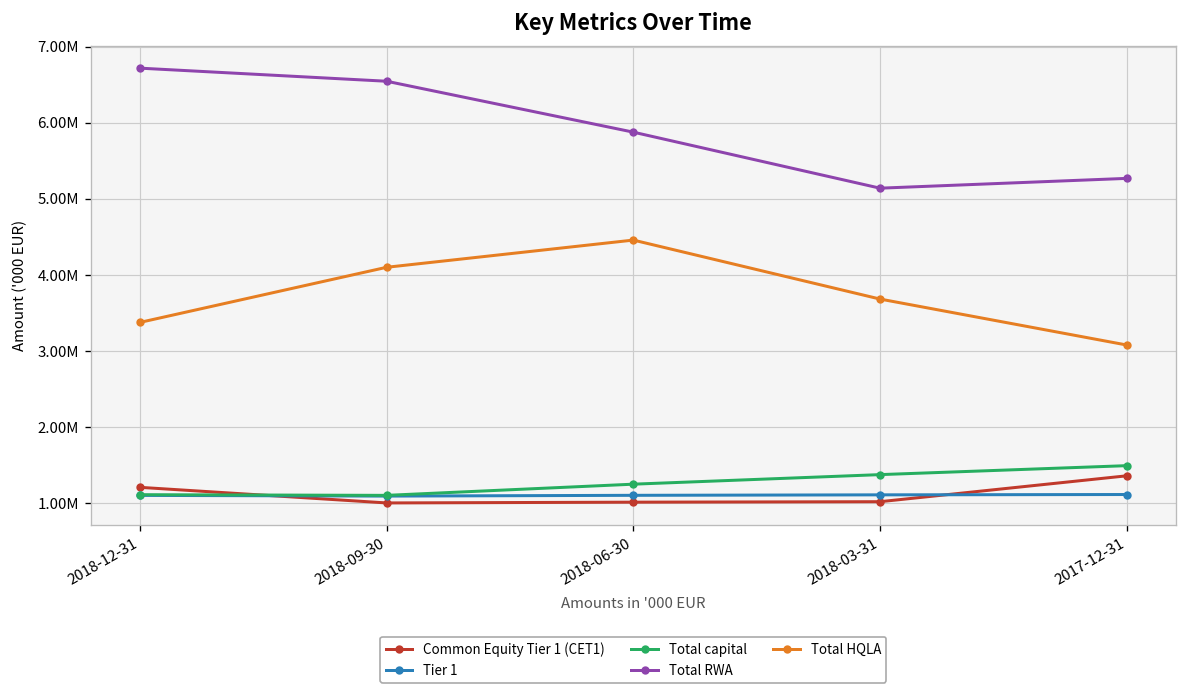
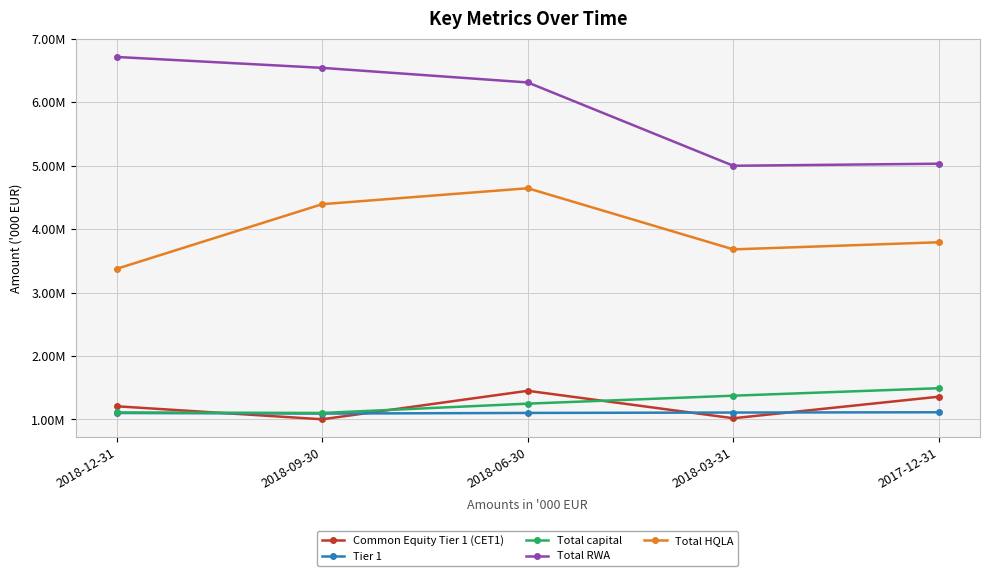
  {
    "Common Equity Tier 1 (CET1)": {
      "2018-12-31": 1200000,
      "2018-09-30": 1000000,
-     "2018-06-30": 1000000,
+     "2018-06-30": 1500000,
      "2018-03-31": 1000000,
      "2017-12-31": 1400000
    },
    "Tier 1": {
      "2018-06-30": 1100000,
      "2018-03-31": 1100000,
      "2017-12-31": 1100000
    },
    "Total capital": {
      "2018-06-30": 1200000,
      "2018-03-31": 1400000,
      "2017-12-31": 1500000
    },
    "Total RWA": {
      "2018-12-31": 6700000,
      "2018-09-30": 6500000,
-     "2018-06-30": 5900000,
-     "2018-03-31": 5100000,
-     "2017-12-31": 5300000
+     "2018-06-30": 6300000,
+     "2018-03-31": 5000000,
+     "2017-12-31": 5000000
    },
    "Total HQLA": {
      "2018-12-31": 3400000,
-     "2018-09-30": 4100000,
-     "2018-06-30": 4500000,
+     "2018-09-30": 4400000,
+     "2018-06-30": 4600000,
      "2018-03-31": 3700000,
-     "2017-12-31": 3100000
+     "2017-12-31": 3800000
    }
  }
